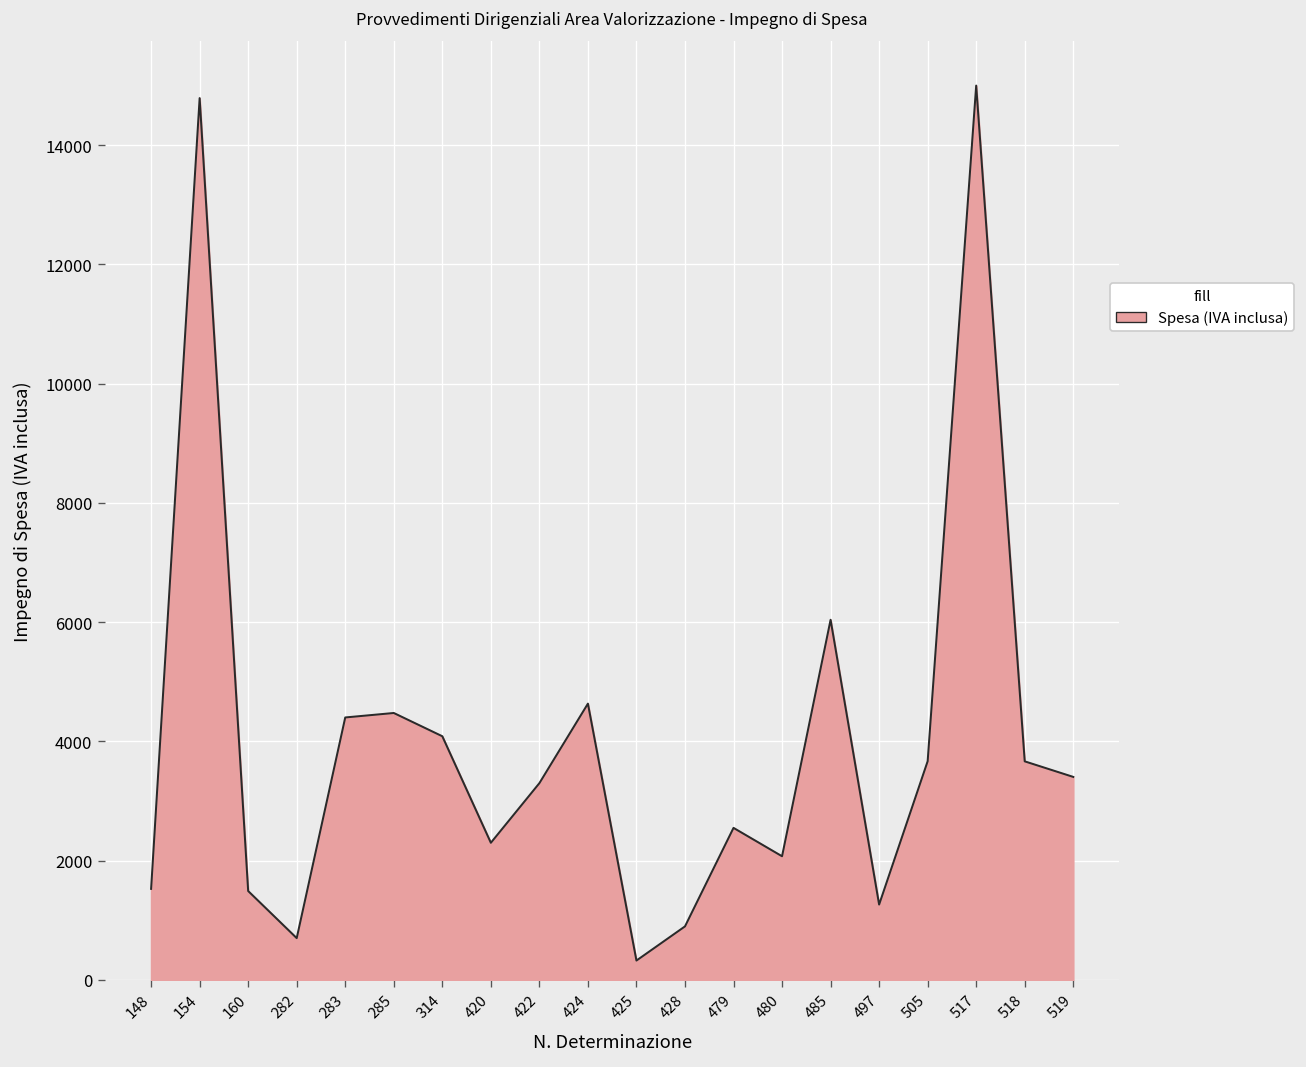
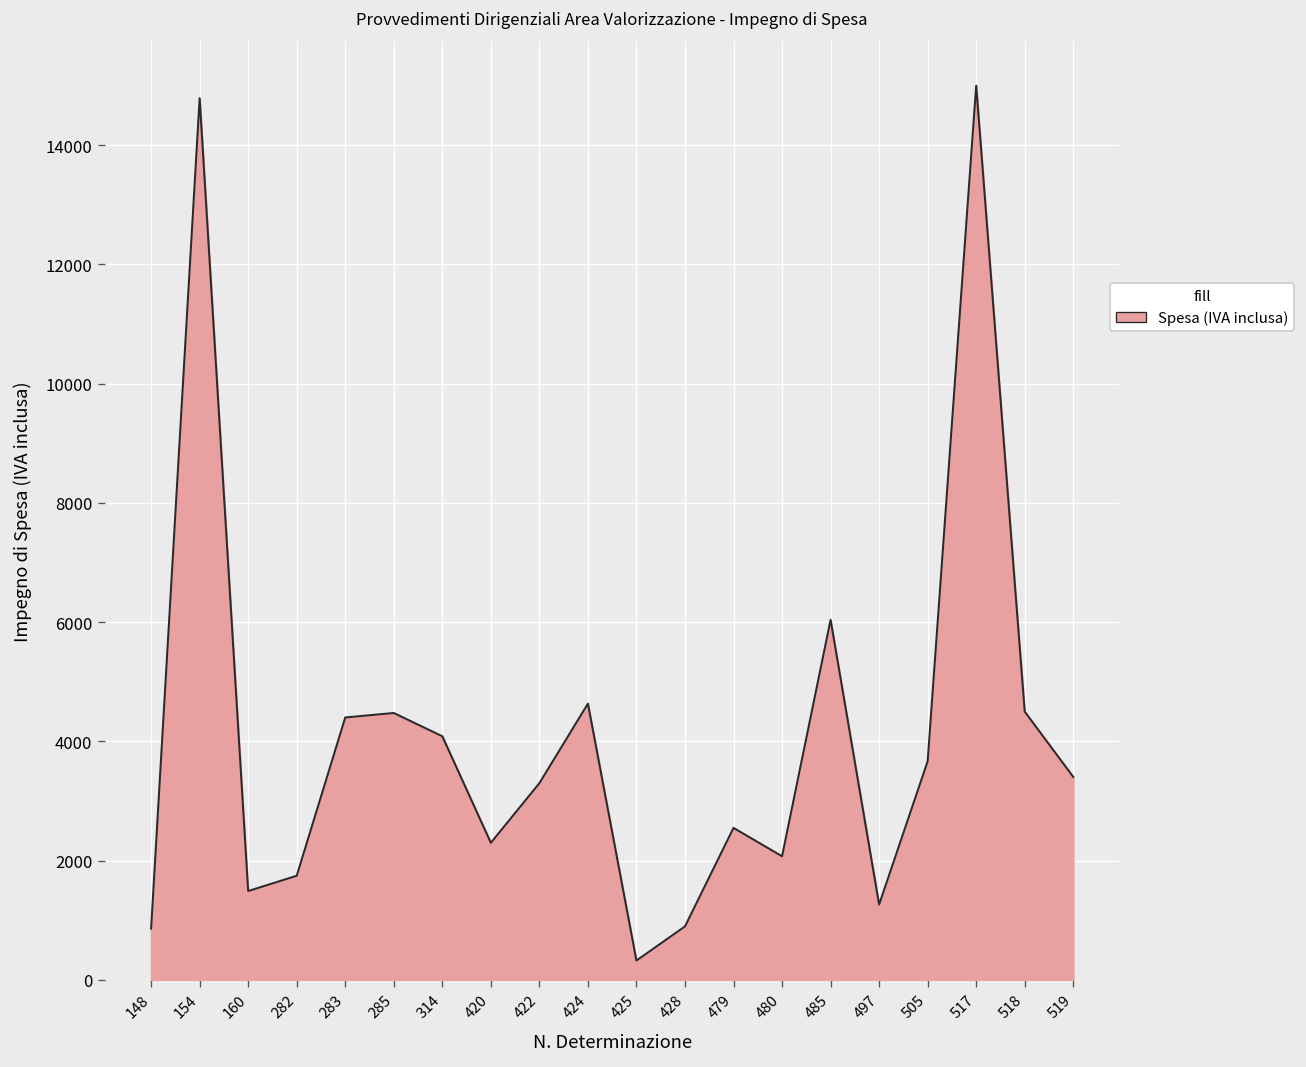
  {
-   "148": 1500,
+   "148": 900,
    "154": 14800,
    "160": 1500,
-   "282": 700,
+   "282": 1700,
    "283": 4400,
    "285": 4500,
    "314": 4100,
    "420": 2300,
    "422": 3300,
    "424": 4600,
    "425": 300,
    "428": 900,
    "479": 2600,
    "480": 2100,
    "485": 6000,
    "497": 1300,
    "505": 3700,
    "517": 15000,
-   "518": 3700,
+   "518": 4500,
    "519": 3400
  }
